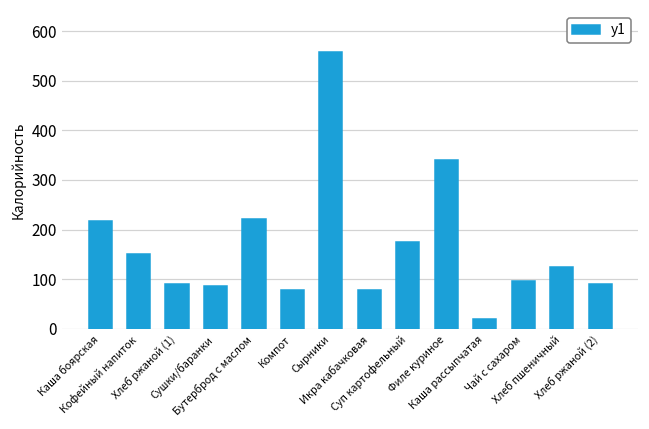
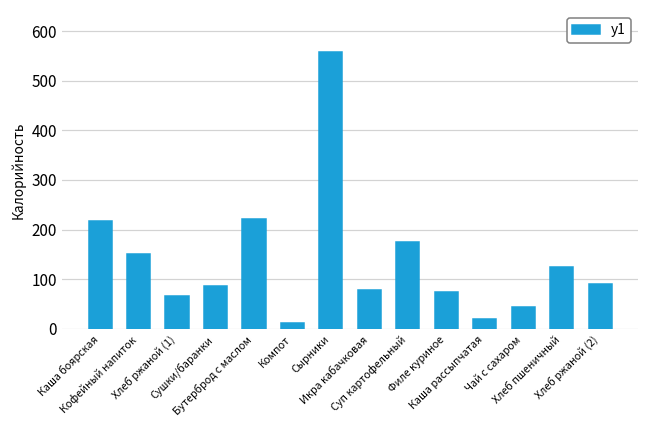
  {
    "Каша боярская": 220,
    "Кофейный напиток": 150,
-   "Хлеб ржаной (1)": 90,
+   "Хлеб ржаной (1)": 70,
    "Сушки/баранки": 90,
    "Бутерброд с маслом": 220,
-   "Компот": 80,
+   "Компот": 10,
    "Сырники": 560,
    "Икра кабачковая": 80,
    "Суп картофельный": 180,
-   "Филе куриное": 340,
+   "Филе куриное": 70,
    "Каша рассыпчатая": 20,
-   "Чай с сахаром": 100,
+   "Чай с сахаром": 40,
    "Хлеб пшеничный": 120,
    "Хлеб ржаной (2)": 90
  }
